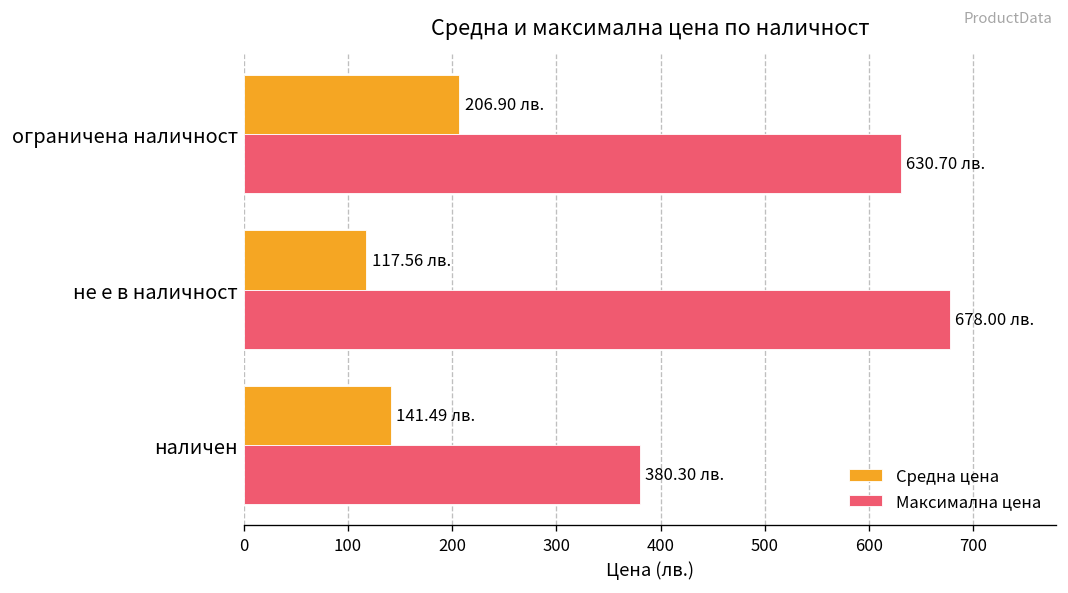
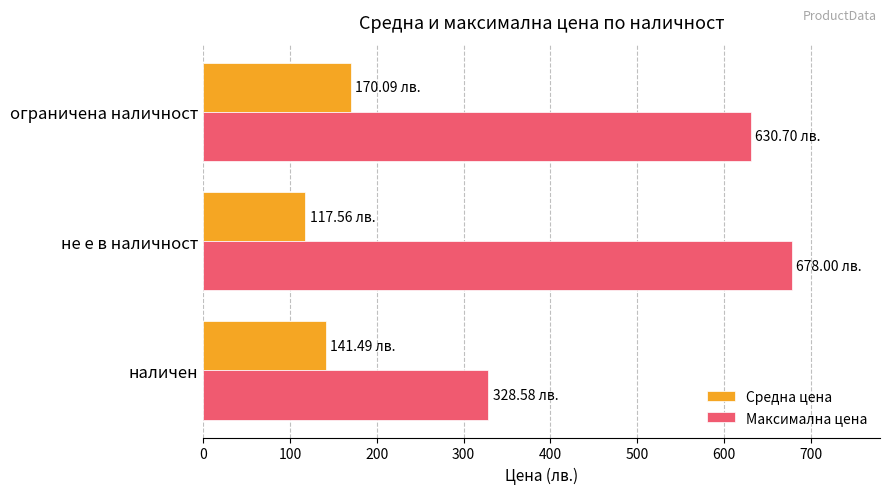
  {
    "Средна цена": {
-     "ограничена наличност": 206.90,
+     "ограничена наличност": 170.09,
      "не е в наличност": 117.56,
      "наличен": 141.49
    },
    "Максимална цена": {
      "ограничена наличност": 630.70,
      "не е в наличност": 678.00,
-     "наличен": 380.30
+     "наличен": 328.58
    }
  }
